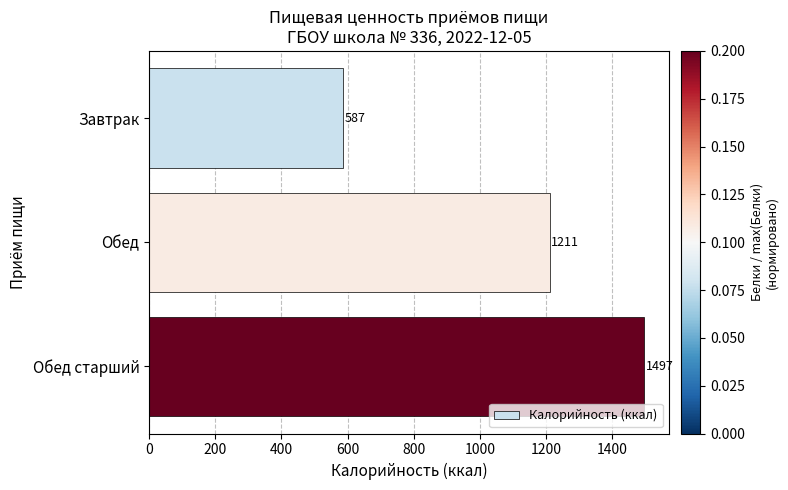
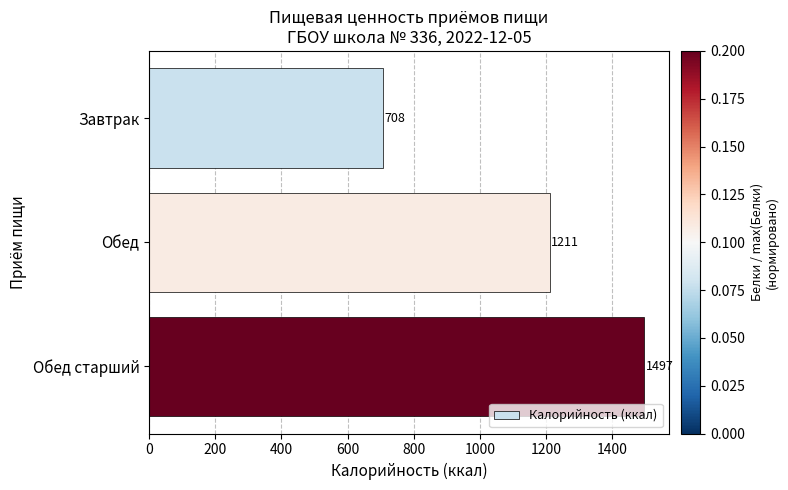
  {
-   "Завтрак": 587,
+   "Завтрак": 708,
    "Обед": 1211,
    "Обед старший": 1497
  }
